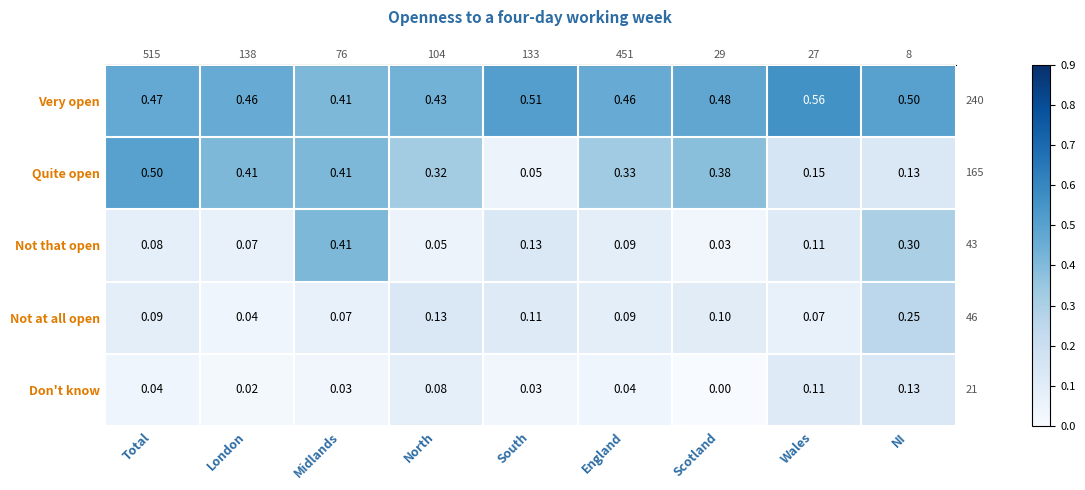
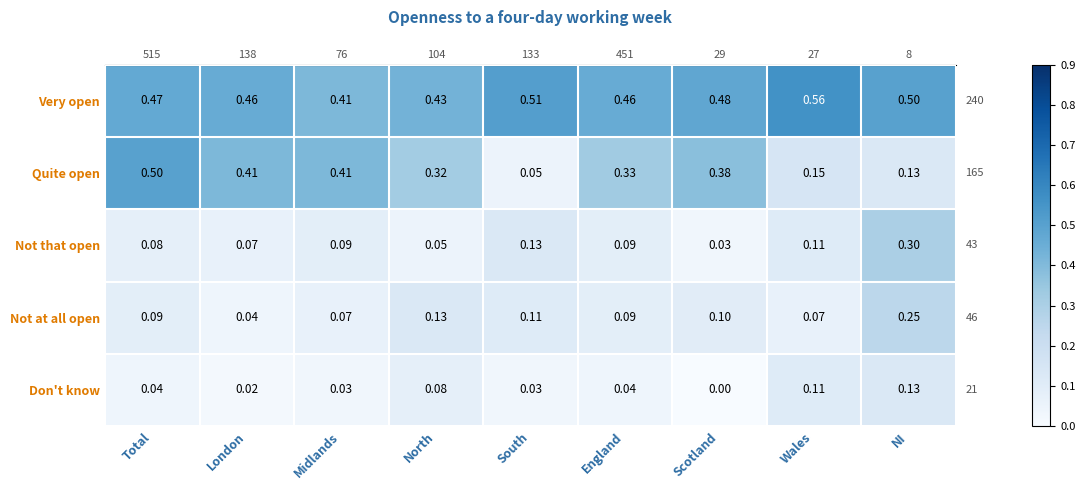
  {
    "Very open": {
      "Total": 0.47,
      "London": 0.46,
      "Midlands": 0.41,
      "North": 0.43,
      "South": 0.51,
      "England": 0.46,
      "Scotland": 0.48,
      "Wales": 0.56,
      "NI": 0.50
    },
    "Quite open": {
      "Total": 0.50,
      "London": 0.41,
      "Midlands": 0.41,
      "North": 0.32,
      "South": 0.05,
      "England": 0.33,
      "Scotland": 0.38,
      "Wales": 0.15,
      "NI": 0.13
    },
    "Not that open": {
      "Total": 0.08,
      "London": 0.07,
-     "Midlands": 0.41,
+     "Midlands": 0.09,
      "North": 0.05,
      "South": 0.13,
      "England": 0.09,
      "Scotland": 0.03,
      "Wales": 0.11,
      "NI": 0.30
    },
    "Not at all open": {
      "Total": 0.09,
      "London": 0.04,
      "Midlands": 0.07,
      "North": 0.13,
      "South": 0.11,
      "England": 0.09,
      "Scotland": 0.10,
      "Wales": 0.07,
      "NI": 0.25
    },
    "Don't know": {
      "Total": 0.04,
      "London": 0.02,
      "Midlands": 0.03,
      "North": 0.08,
      "South": 0.03,
      "England": 0.04,
      "Scotland": 0.00,
      "Wales": 0.11,
      "NI": 0.13
    }
  }
